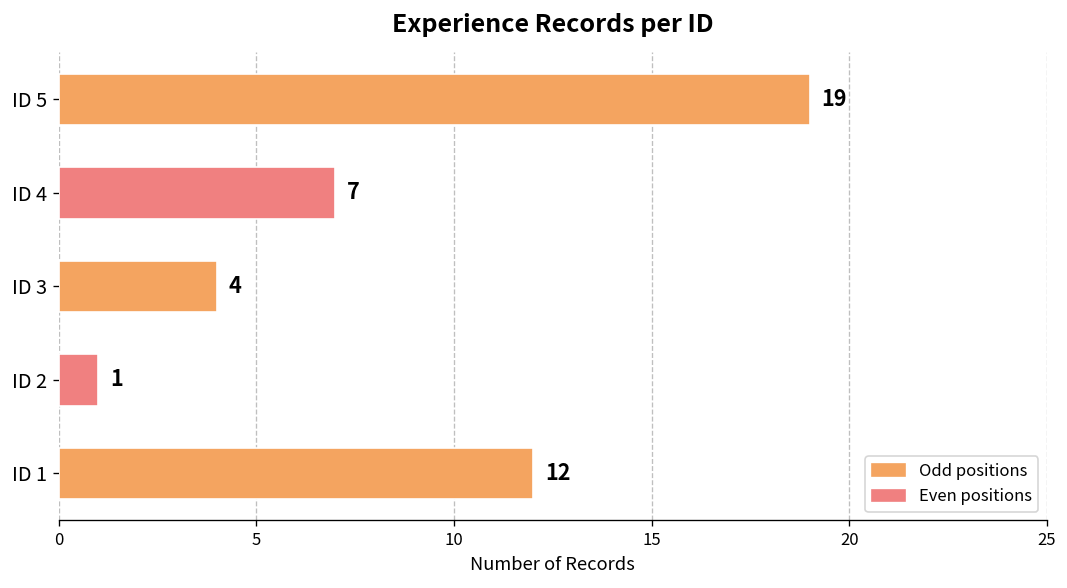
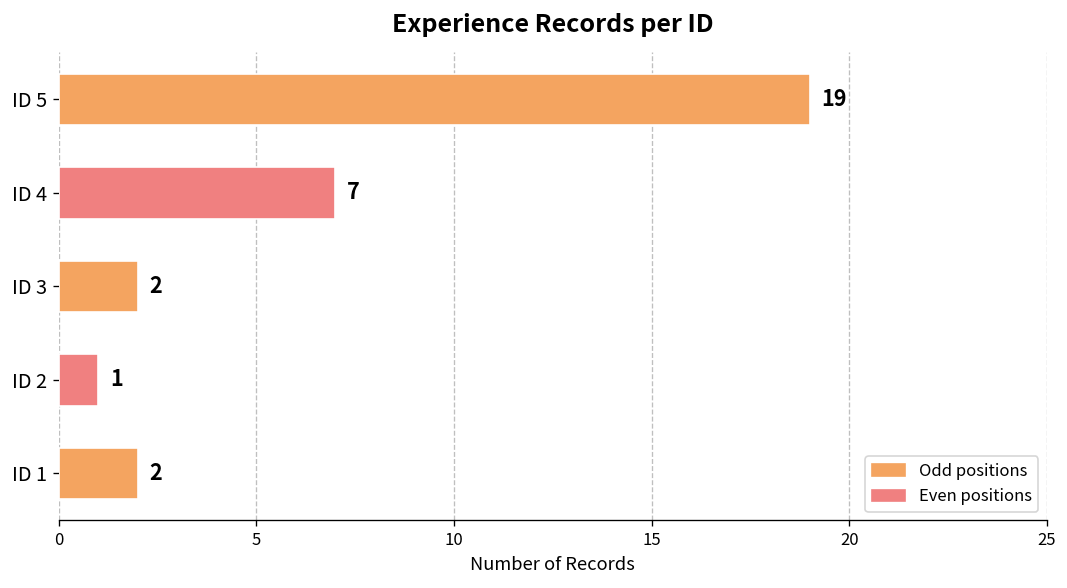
  {
    "ID 5": 19,
    "ID 4": 7,
-   "ID 3": 4,
+   "ID 3": 2,
    "ID 2": 1,
-   "ID 1": 12
+   "ID 1": 2
  }
